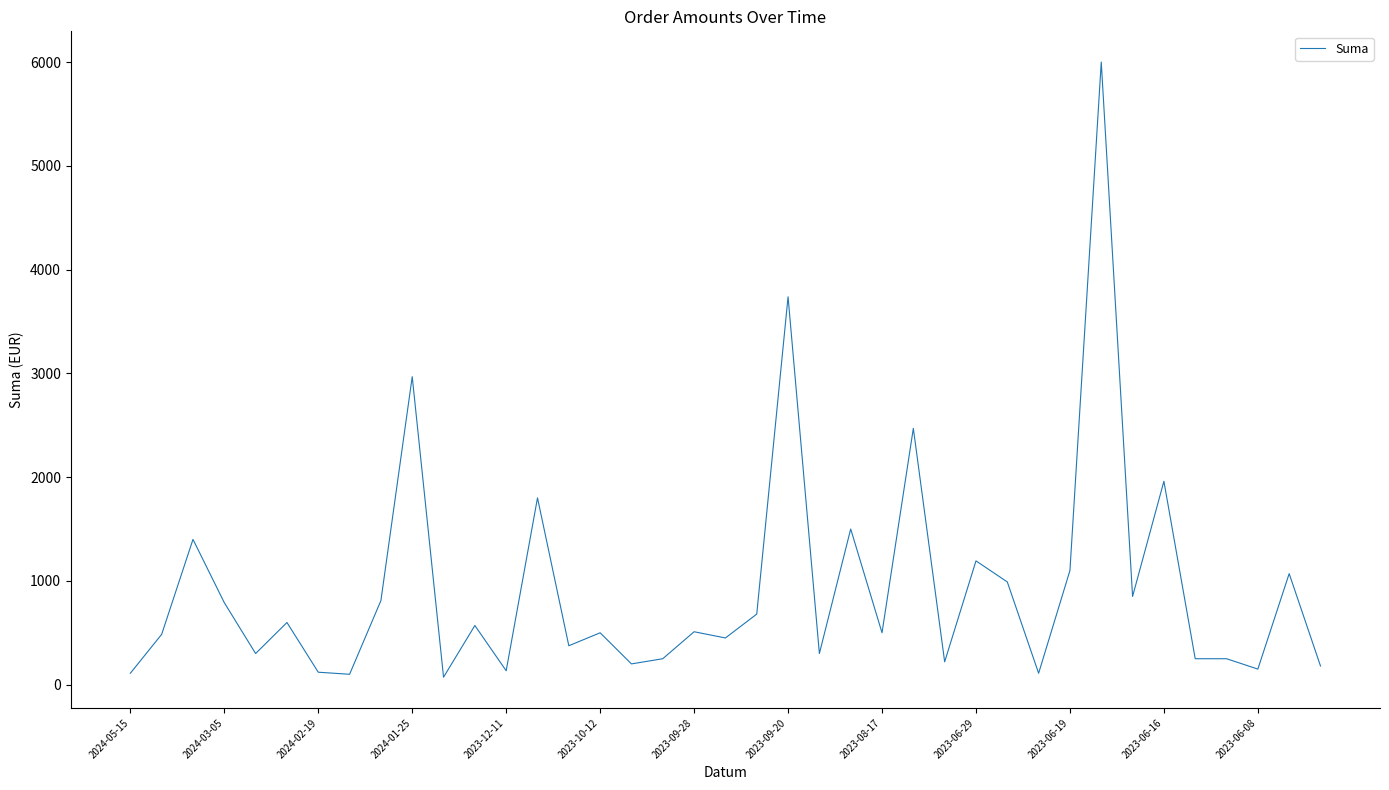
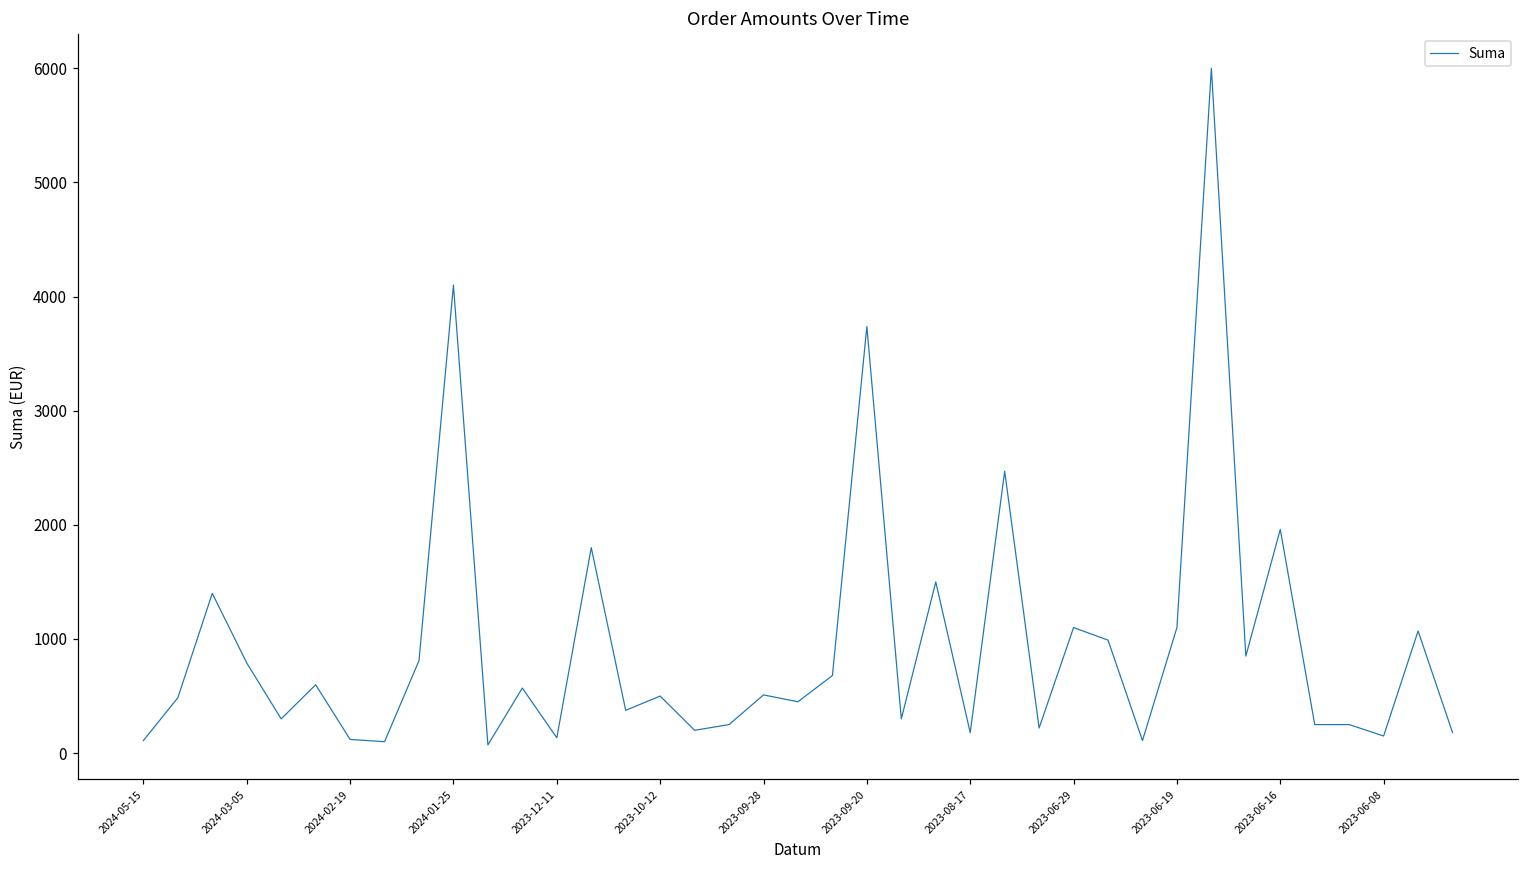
  {
    "2024-05-15": 110,
-   "2024-01-25": 2970,
+   "2024-01-25": 4100,
    "2023-12-11": 130,
    "2023-09-20": 3740,
-   "2023-08-17": 500,
-   "2023-06-29": 1190,
+   "2023-08-17": 180,
+   "2023-06-29": 1100,
    "2023-06-16": 1960,
    "2023-06-08": 150
  }
